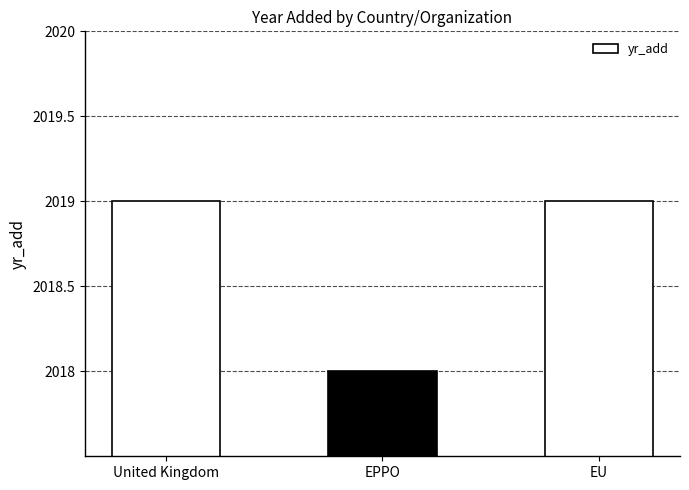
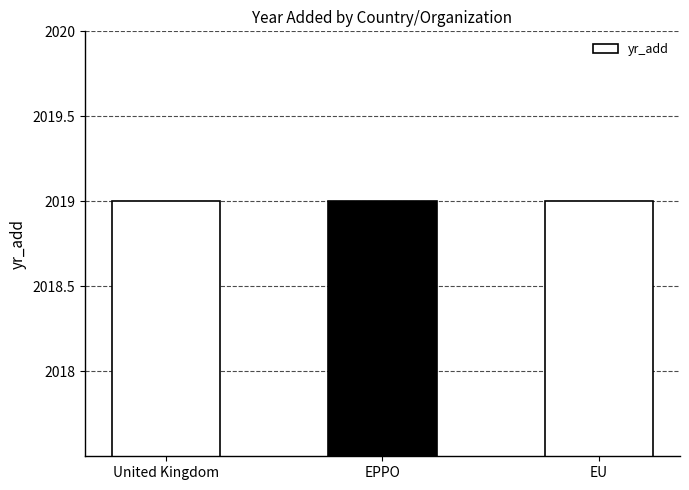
  {
    "United Kingdom": 2019,
-   "EPPO": 2018,
+   "EPPO": 2019,
    "EU": 2019
  }
